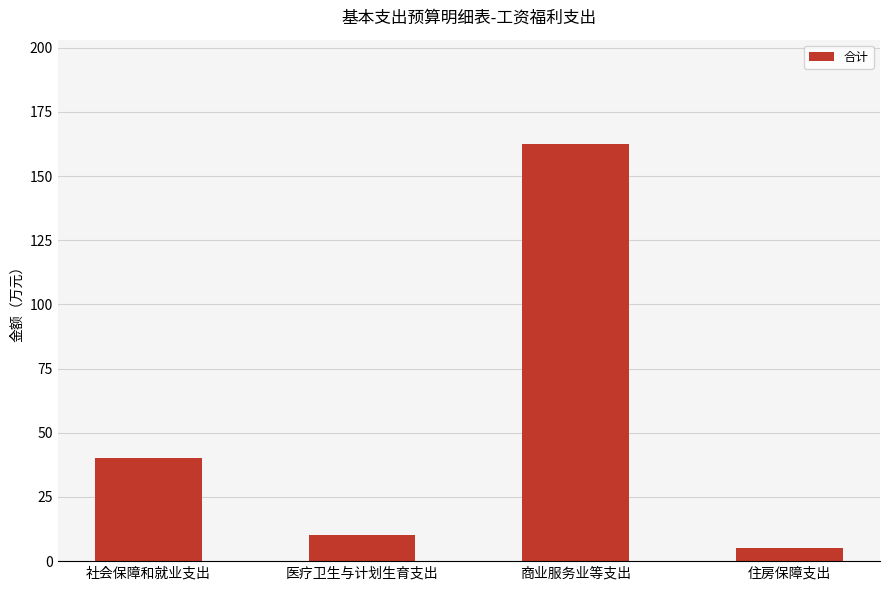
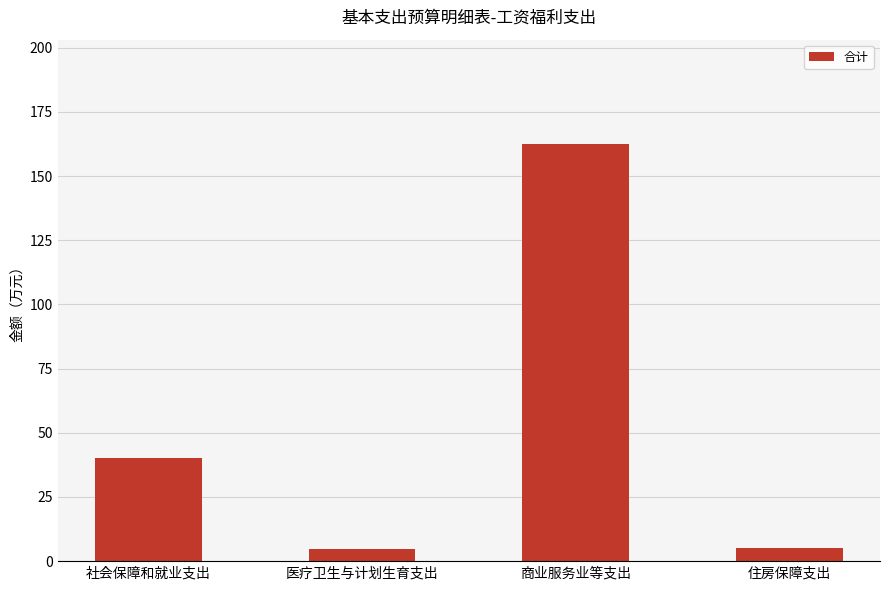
  {
    "社会保障和就业支出": 40,
-   "医疗卫生与计划生育支出": 10,
+   "医疗卫生与计划生育支出": 5,
    "商业服务业等支出": 163,
    "住房保障支出": 5
  }
